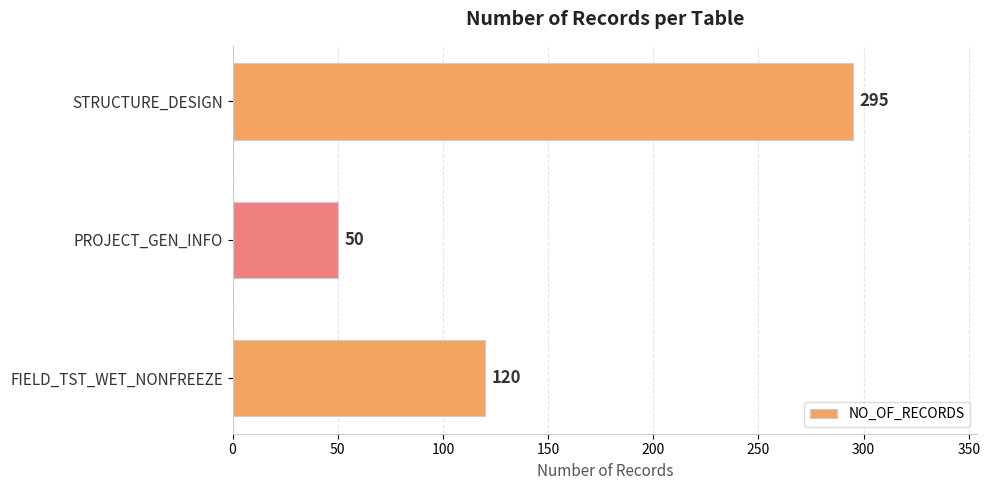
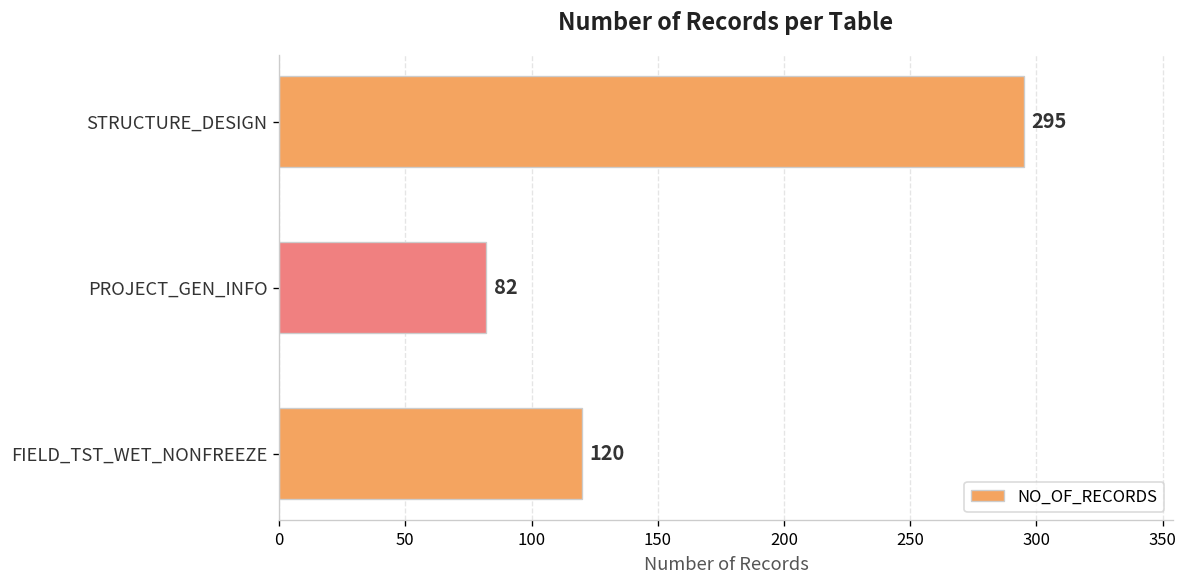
  {
    "STRUCTURE_DESIGN": 295,
-   "PROJECT_GEN_INFO": 50,
+   "PROJECT_GEN_INFO": 82,
    "FIELD_TST_WET_NONFREEZE": 120
  }
